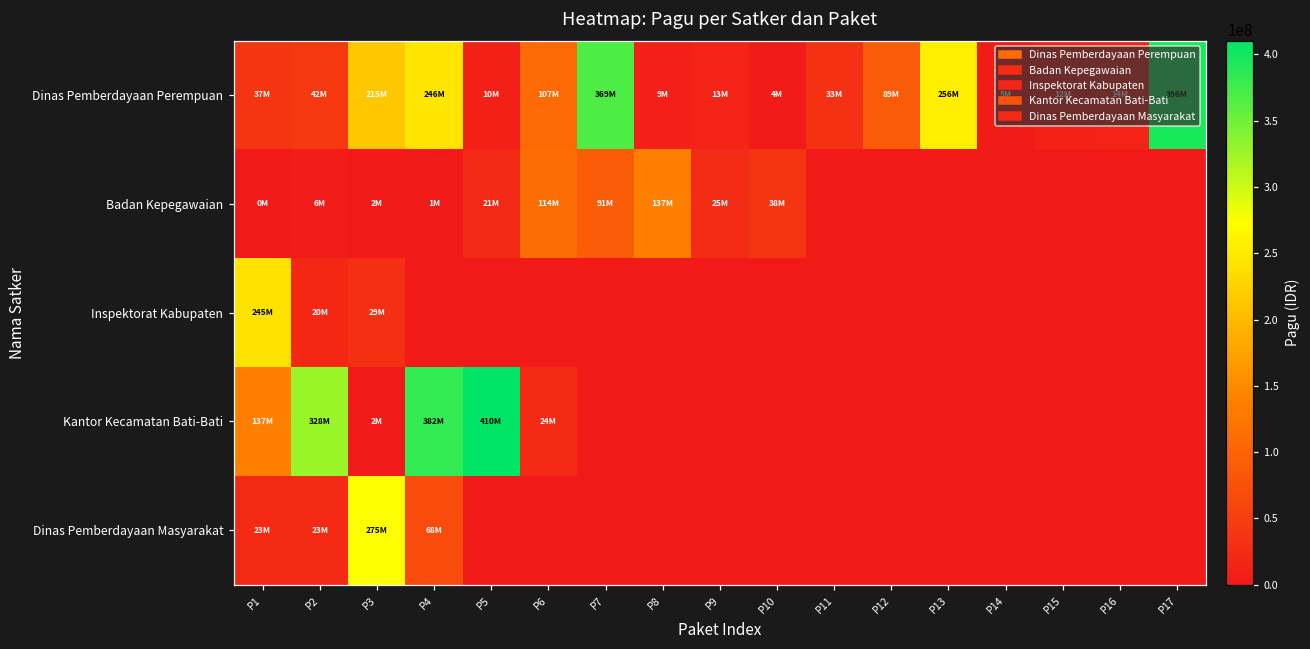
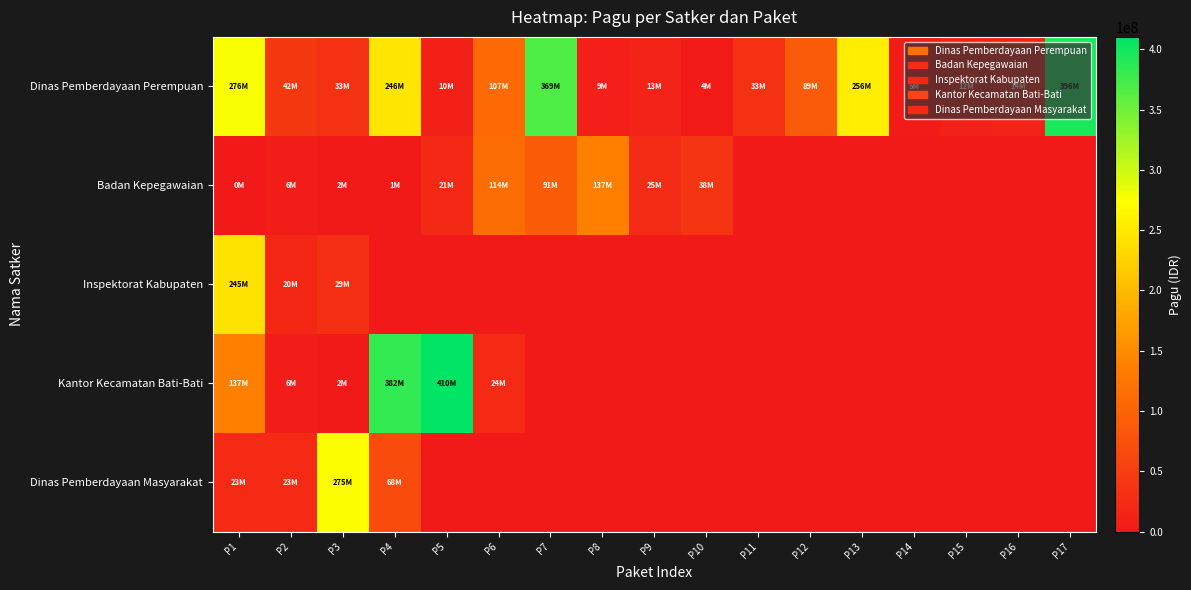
  {
    "Dinas Pemberdayaan Perempuan": {
-     "P1": "37M",
+     "P1": "276M",
      "P2": "42M",
-     "P3": "215M",
+     "P3": "33M",
      "P4": "246M",
      "P5": "10M",
      "P6": "107M",
      "P7": "369M",
      "P8": "9M",
      "P9": "13M",
      "P10": "4M",
      "P11": "33M",
      "P12": "89M",
      "P13": "256M"
    },
    "Badan Kepegawaian": {
      "P1": "0M",
      "P2": "6M",
      "P3": "2M",
      "P4": "1M",
      "P5": "21M",
      "P6": "114M",
      "P7": "91M",
      "P8": "137M",
      "P9": "25M",
      "P10": "38M"
    },
    "Inspektorat Kabupaten": {
      "P1": "245M",
      "P2": "20M",
      "P3": "29M"
    },
    "Kantor Kecamatan Bati-Bati": {
      "P1": "137M",
-     "P2": "328M",
+     "P2": "6M",
      "P3": "2M",
      "P4": "382M",
      "P5": "410M",
      "P6": "24M"
    },
    "Dinas Pemberdayaan Masyarakat": {
      "P1": "23M",
      "P2": "23M",
      "P3": "275M",
      "P4": "68M"
    }
  }
